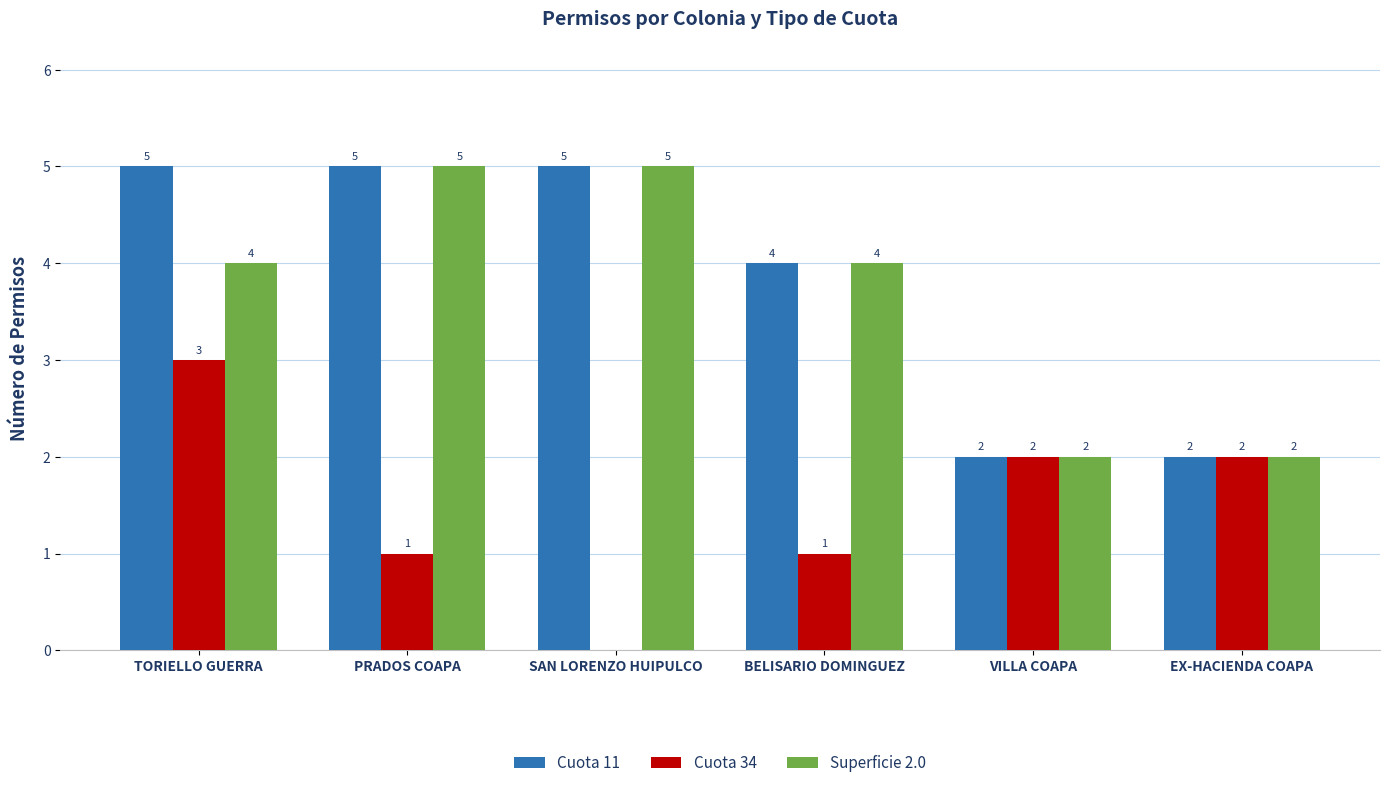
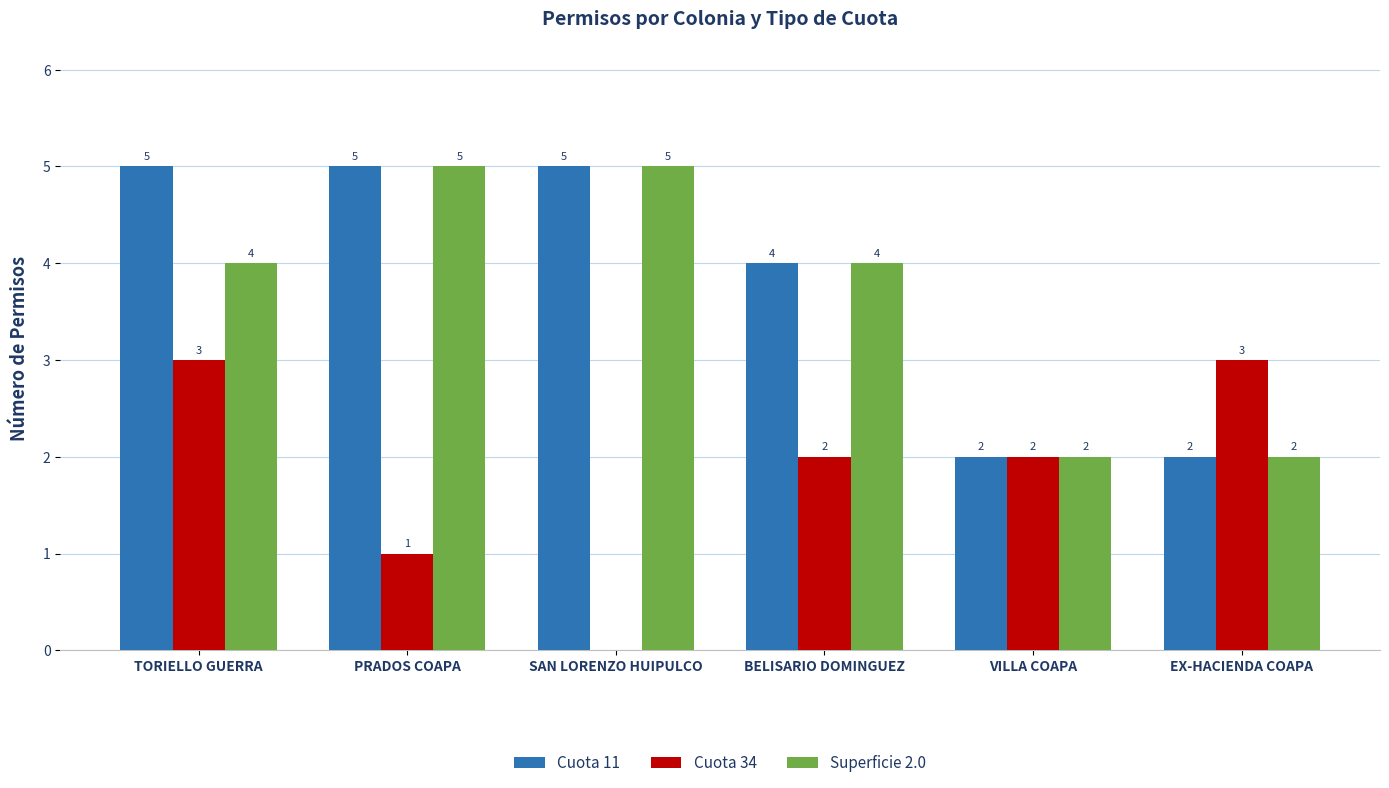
  {
    "Cuota 11": {
      "TORIELLO GUERRA": 5,
      "PRADOS COAPA": 5,
      "SAN LORENZO HUIPULCO": 5,
      "BELISARIO DOMINGUEZ": 4,
      "VILLA COAPA": 2,
      "EX-HACIENDA COAPA": 2
    },
    "Cuota 34": {
      "TORIELLO GUERRA": 3,
      "PRADOS COAPA": 1,
-     "BELISARIO DOMINGUEZ": 1,
+     "BELISARIO DOMINGUEZ": 2,
      "VILLA COAPA": 2,
-     "EX-HACIENDA COAPA": 2
+     "EX-HACIENDA COAPA": 3
    },
    "Superficie 2.0": {
      "TORIELLO GUERRA": 4,
      "PRADOS COAPA": 5,
      "SAN LORENZO HUIPULCO": 5,
      "BELISARIO DOMINGUEZ": 4,
      "VILLA COAPA": 2,
      "EX-HACIENDA COAPA": 2
    }
  }
